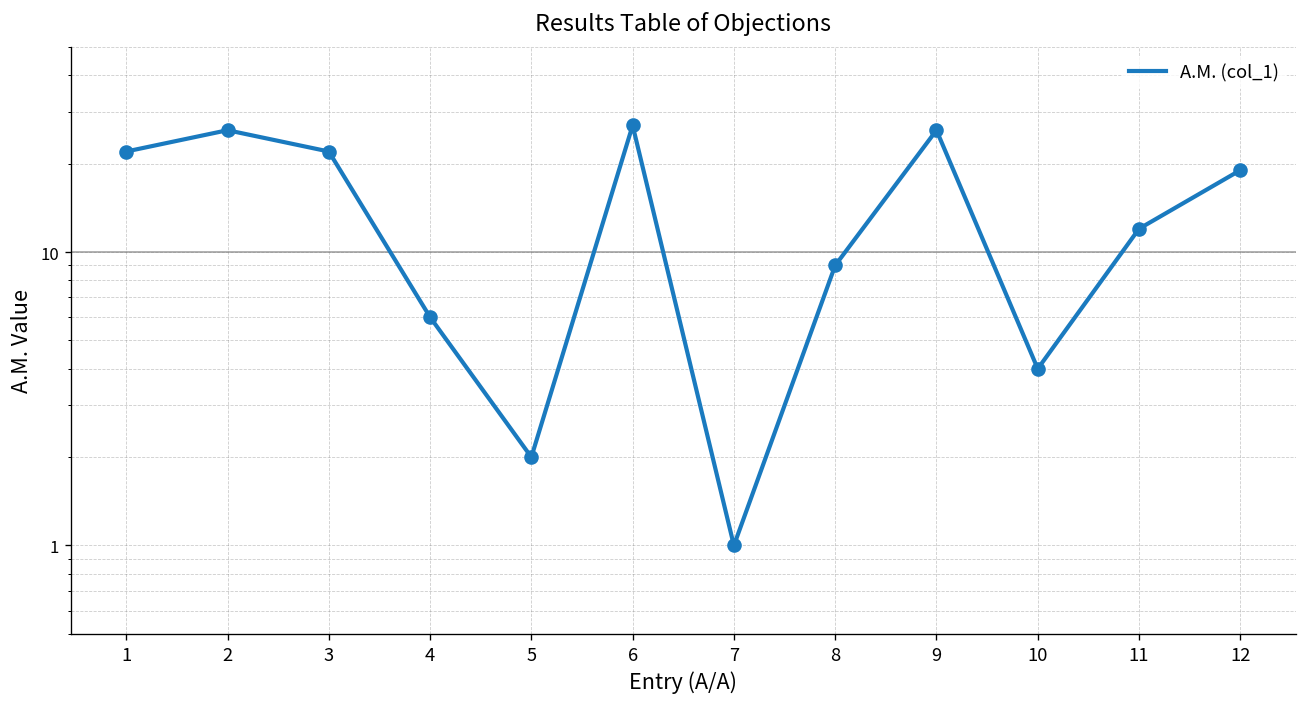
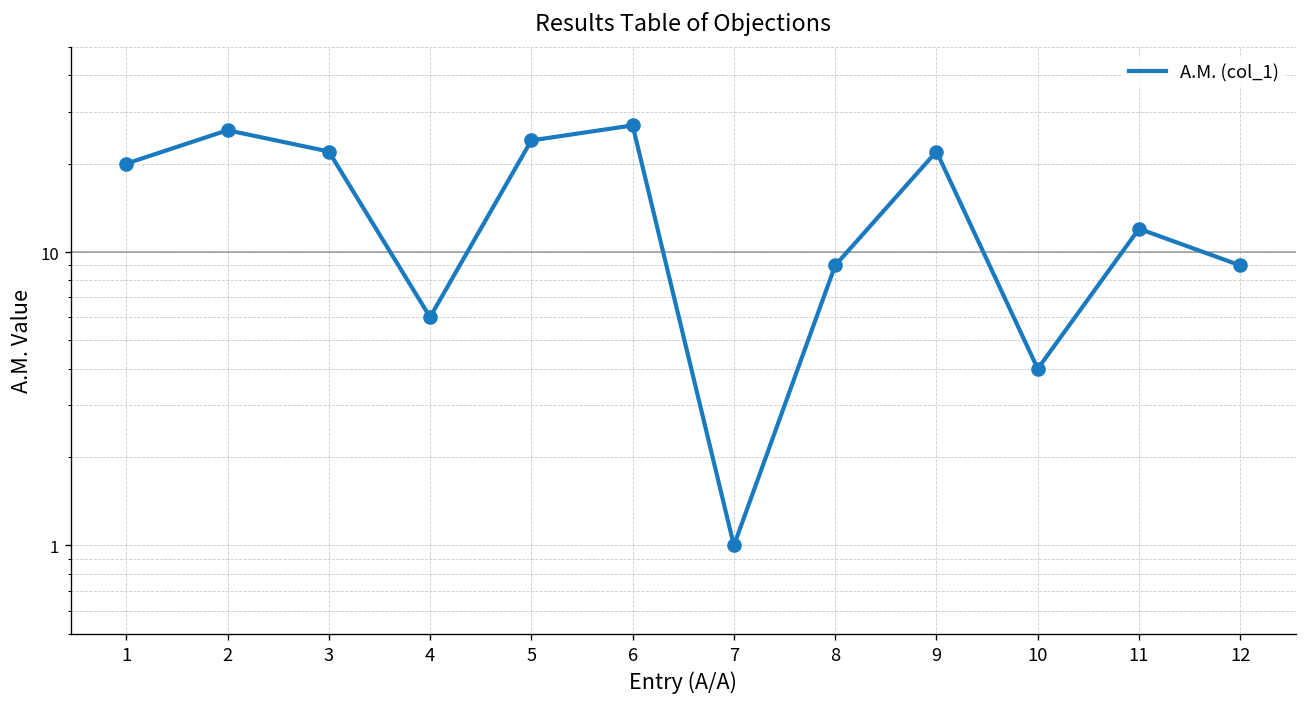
  {
-   "1": 22,
+   "1": 20,
    "2": 26,
    "3": 22,
    "4": 6,
-   "5": 2,
+   "5": 24,
    "6": 27,
    "7": 1,
    "8": 9,
-   "9": 26,
+   "9": 22,
    "10": 4,
    "11": 12,
-   "12": 19
+   "12": 9
  }
